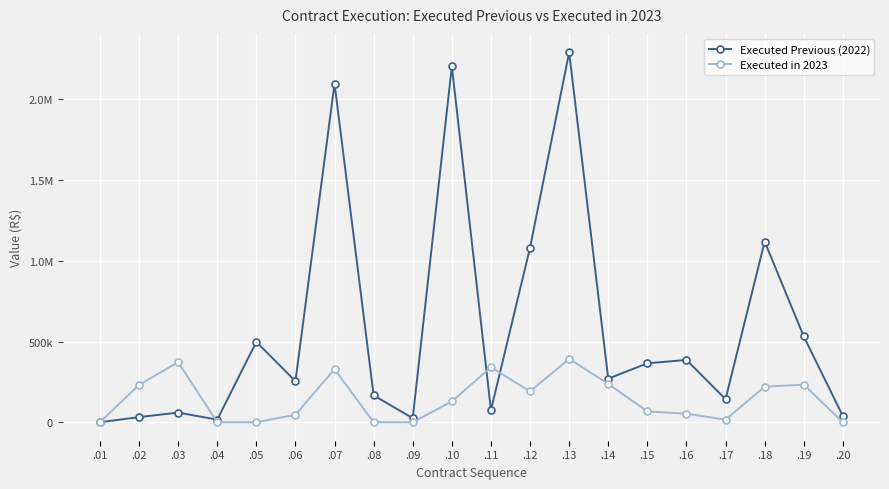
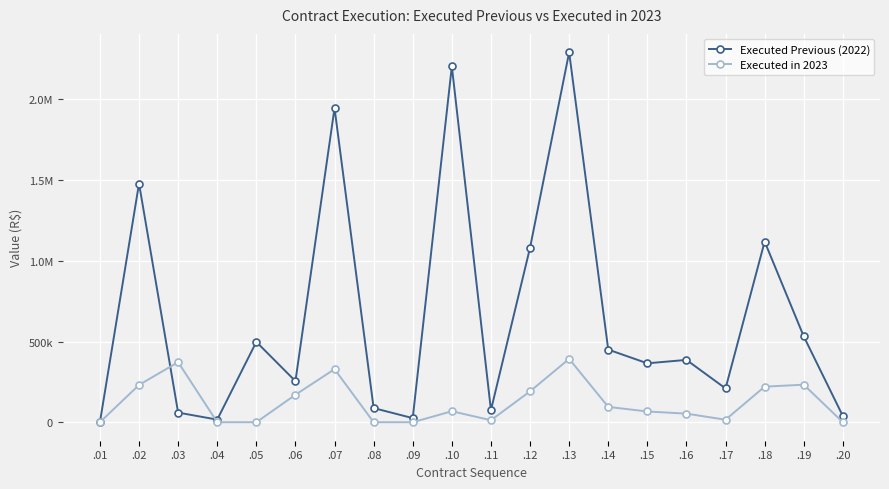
  {
    "Executed Previous (2022)": {
-     ".02": 30000,
+     ".02": 1480000,
      ".03": 60000,
      ".04": 20000,
      ".05": 500000,
      ".06": 250000,
-     ".07": 2100000,
-     ".08": 170000,
+     ".07": 1950000,
+     ".08": 90000,
      ".09": 30000,
      ".10": 2200000,
      ".11": 80000,
      ".12": 1080000,
      ".13": 2290000,
-     ".14": 270000,
+     ".14": 450000,
      ".15": 360000,
      ".16": 390000,
-     ".17": 140000,
+     ".17": 210000,
      ".18": 1120000,
      ".19": 530000,
      ".20": 40000
    },
    "Executed in 2023": {
      ".02": 230000,
      ".03": 370000,
      ".04": 0,
      ".05": 0,
-     ".06": 50000,
+     ".06": 170000,
      ".07": 330000,
      ".08": 0,
      ".09": 0,
-     ".10": 130000,
-     ".11": 340000,
+     ".10": 70000,
+     ".11": 10000,
      ".12": 190000,
      ".13": 390000,
-     ".14": 240000,
+     ".14": 90000,
      ".15": 70000,
      ".16": 50000,
      ".17": 20000,
      ".18": 220000,
      ".19": 230000,
      ".20": 0
    }
  }
